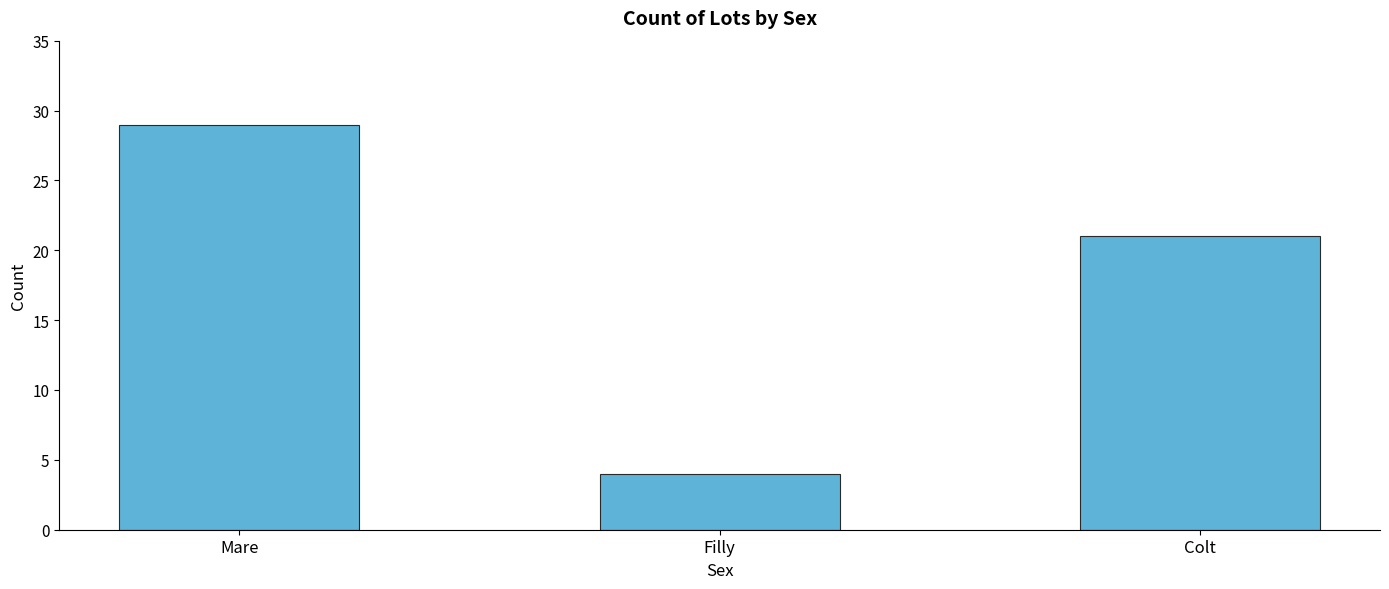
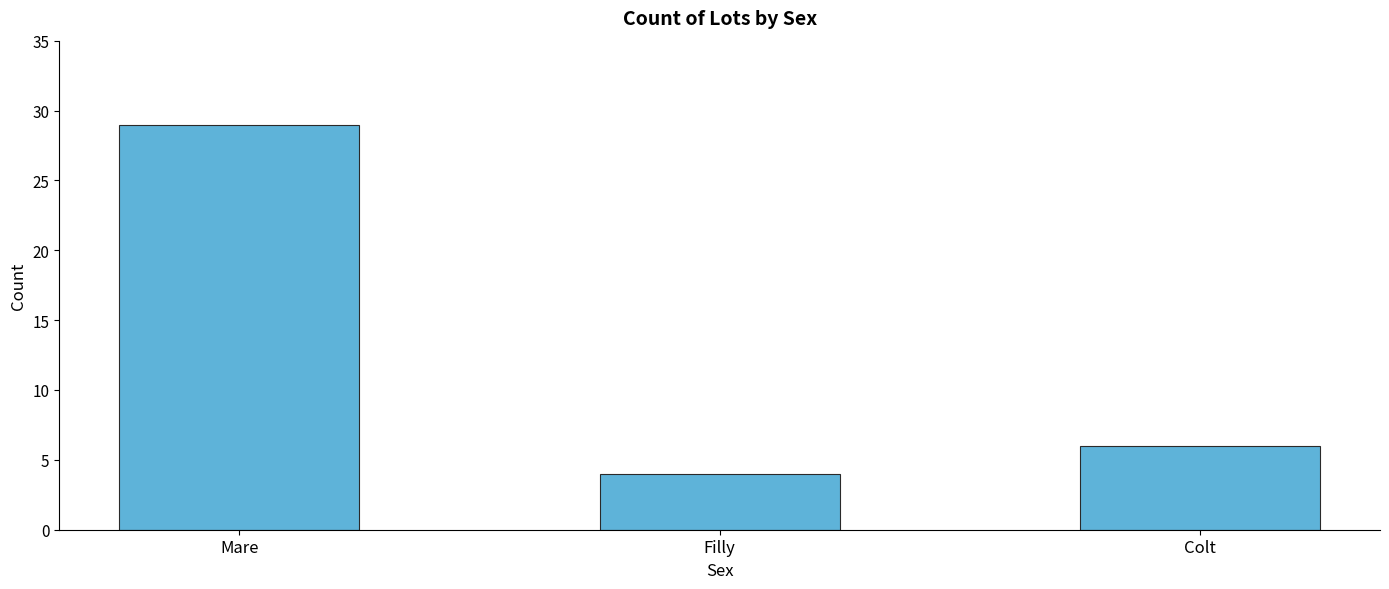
  {
    "Mare": 29,
    "Filly": 4,
-   "Colt": 21
+   "Colt": 6
  }
